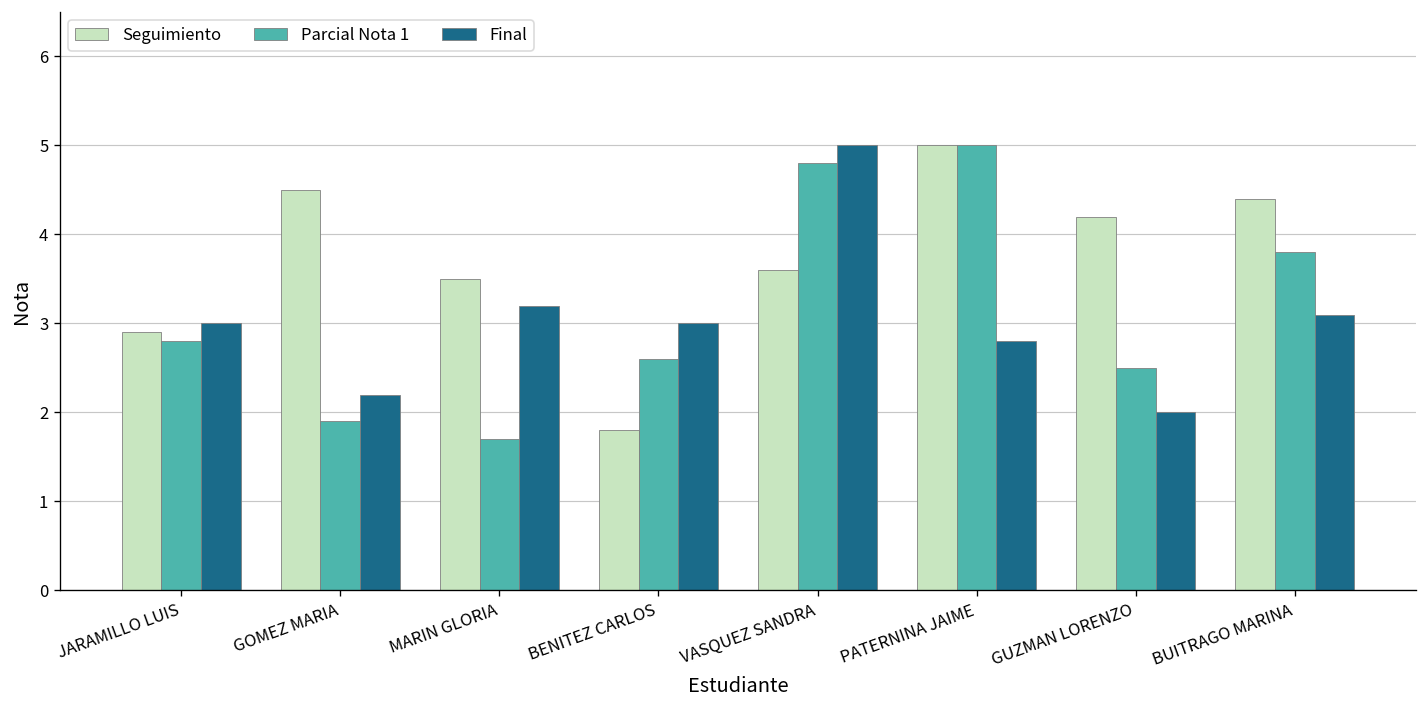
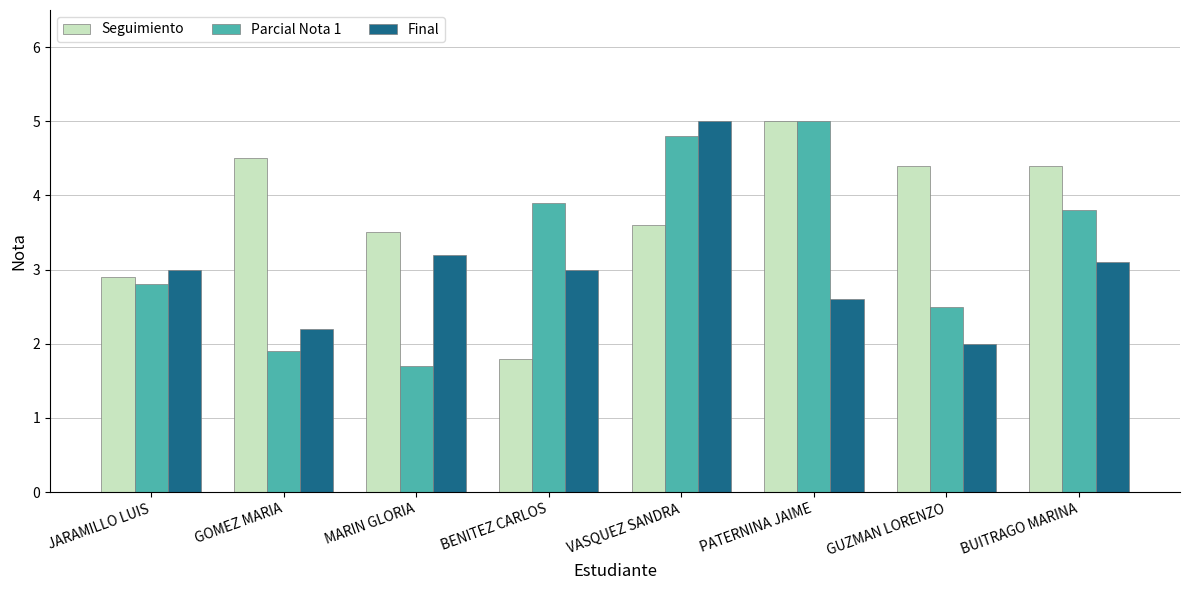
  {
    "Seguimiento": {
      "JARAMILLO LUIS": 2.9,
      "GOMEZ MARIA": 4.5,
      "MARIN GLORIA": 3.5,
      "BENITEZ CARLOS": 1.8,
      "VASQUEZ SANDRA": 3.6,
      "PATERNINA JAIME": 5.0,
-     "GUZMAN LORENZO": 4.2,
+     "GUZMAN LORENZO": 4.4,
      "BUITRAGO MARINA": 4.4
    },
    "Parcial Nota 1": {
      "JARAMILLO LUIS": 2.8,
      "GOMEZ MARIA": 1.9,
      "MARIN GLORIA": 1.7,
-     "BENITEZ CARLOS": 2.6,
+     "BENITEZ CARLOS": 3.9,
      "VASQUEZ SANDRA": 4.8,
      "PATERNINA JAIME": 5.0,
      "GUZMAN LORENZO": 2.5,
      "BUITRAGO MARINA": 3.8
    },
    "Final": {
      "JARAMILLO LUIS": 3.0,
      "GOMEZ MARIA": 2.2,
      "MARIN GLORIA": 3.2,
      "BENITEZ CARLOS": 3.0,
      "VASQUEZ SANDRA": 5.0,
-     "PATERNINA JAIME": 2.8,
+     "PATERNINA JAIME": 2.6,
      "GUZMAN LORENZO": 2.0,
      "BUITRAGO MARINA": 3.1
    }
  }
